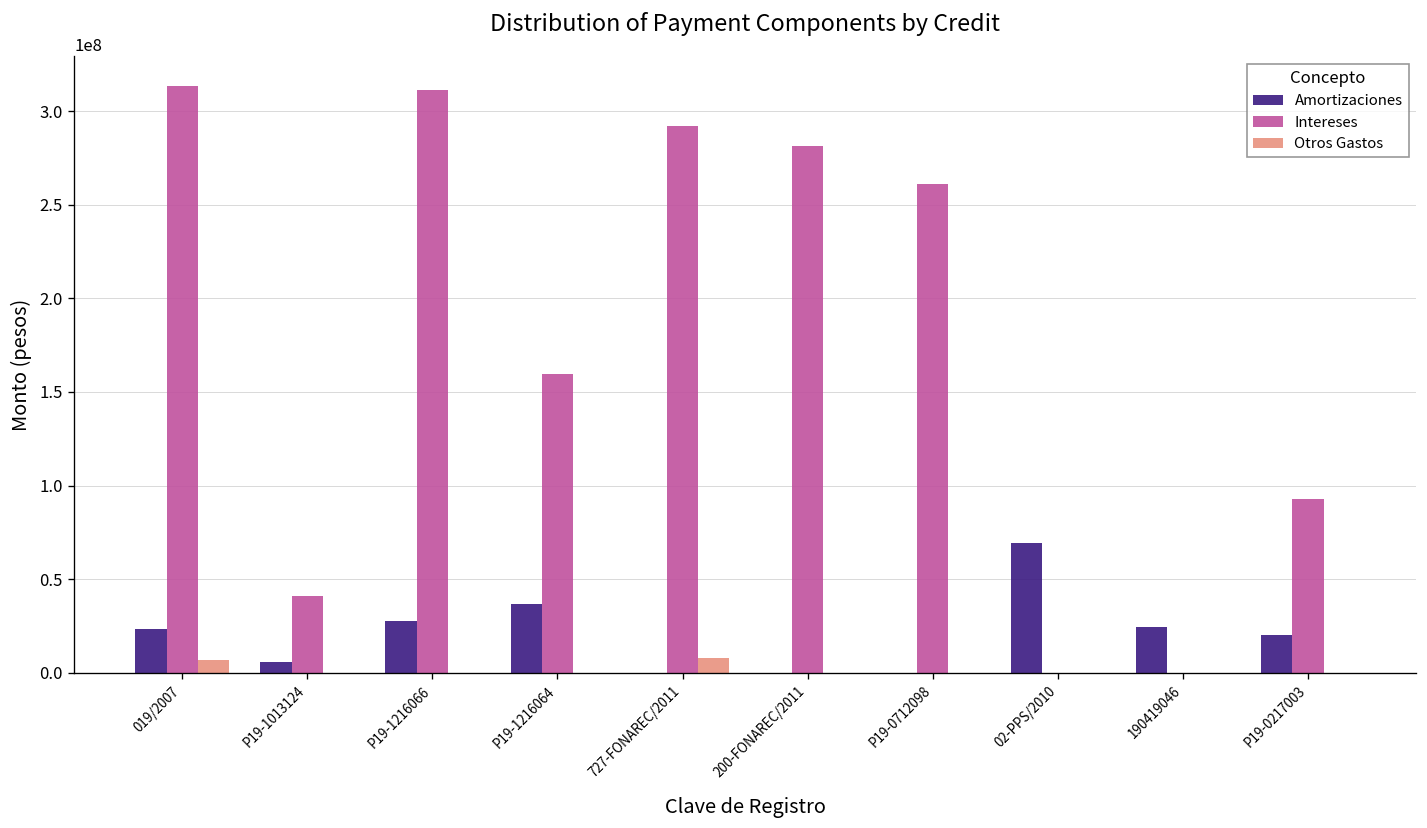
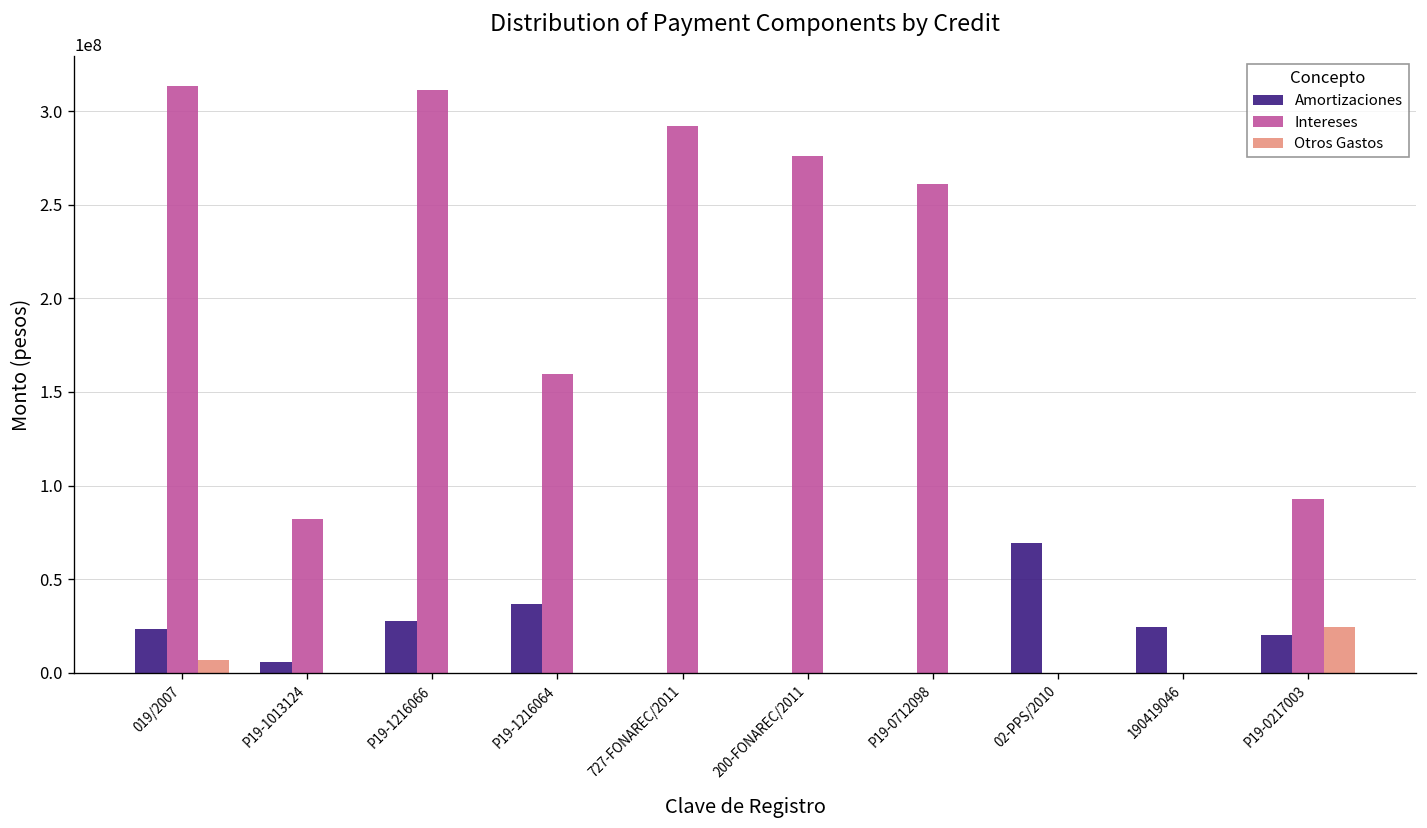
  {
    "Amortizaciones": {
      "019/2007": 23000000,
      "P19-1013124": 6000000,
      "P19-1216066": 27000000,
      "P19-1216064": 37000000,
      "727-FONAREC/2011": 0,
      "200-FONAREC/2011": 0,
      "P19-0712098": 0,
      "02-PPS/2010": 69000000,
      "190419046": 24000000,
      "P19-0217003": 20000000
    },
    "Intereses": {
      "019/2007": 314000000,
-     "P19-1013124": 41000000,
+     "P19-1013124": 82000000,
      "P19-1216066": 311000000,
      "P19-1216064": 160000000,
      "727-FONAREC/2011": 292000000,
-     "200-FONAREC/2011": 281000000,
+     "200-FONAREC/2011": 276000000,
      "P19-0712098": 261000000,
      "02-PPS/2010": 0,
      "190419046": 0,
      "P19-0217003": 93000000
    },
    "Otros Gastos": {
      "019/2007": 7000000,
      "P19-1013124": 0,
      "P19-1216066": 0,
      "P19-1216064": 0,
-     "727-FONAREC/2011": 8000000,
+     "727-FONAREC/2011": 0,
      "200-FONAREC/2011": 0,
      "P19-0712098": 0,
      "02-PPS/2010": 0,
      "190419046": 0,
-     "P19-0217003": 0
+     "P19-0217003": 24000000
    }
  }
